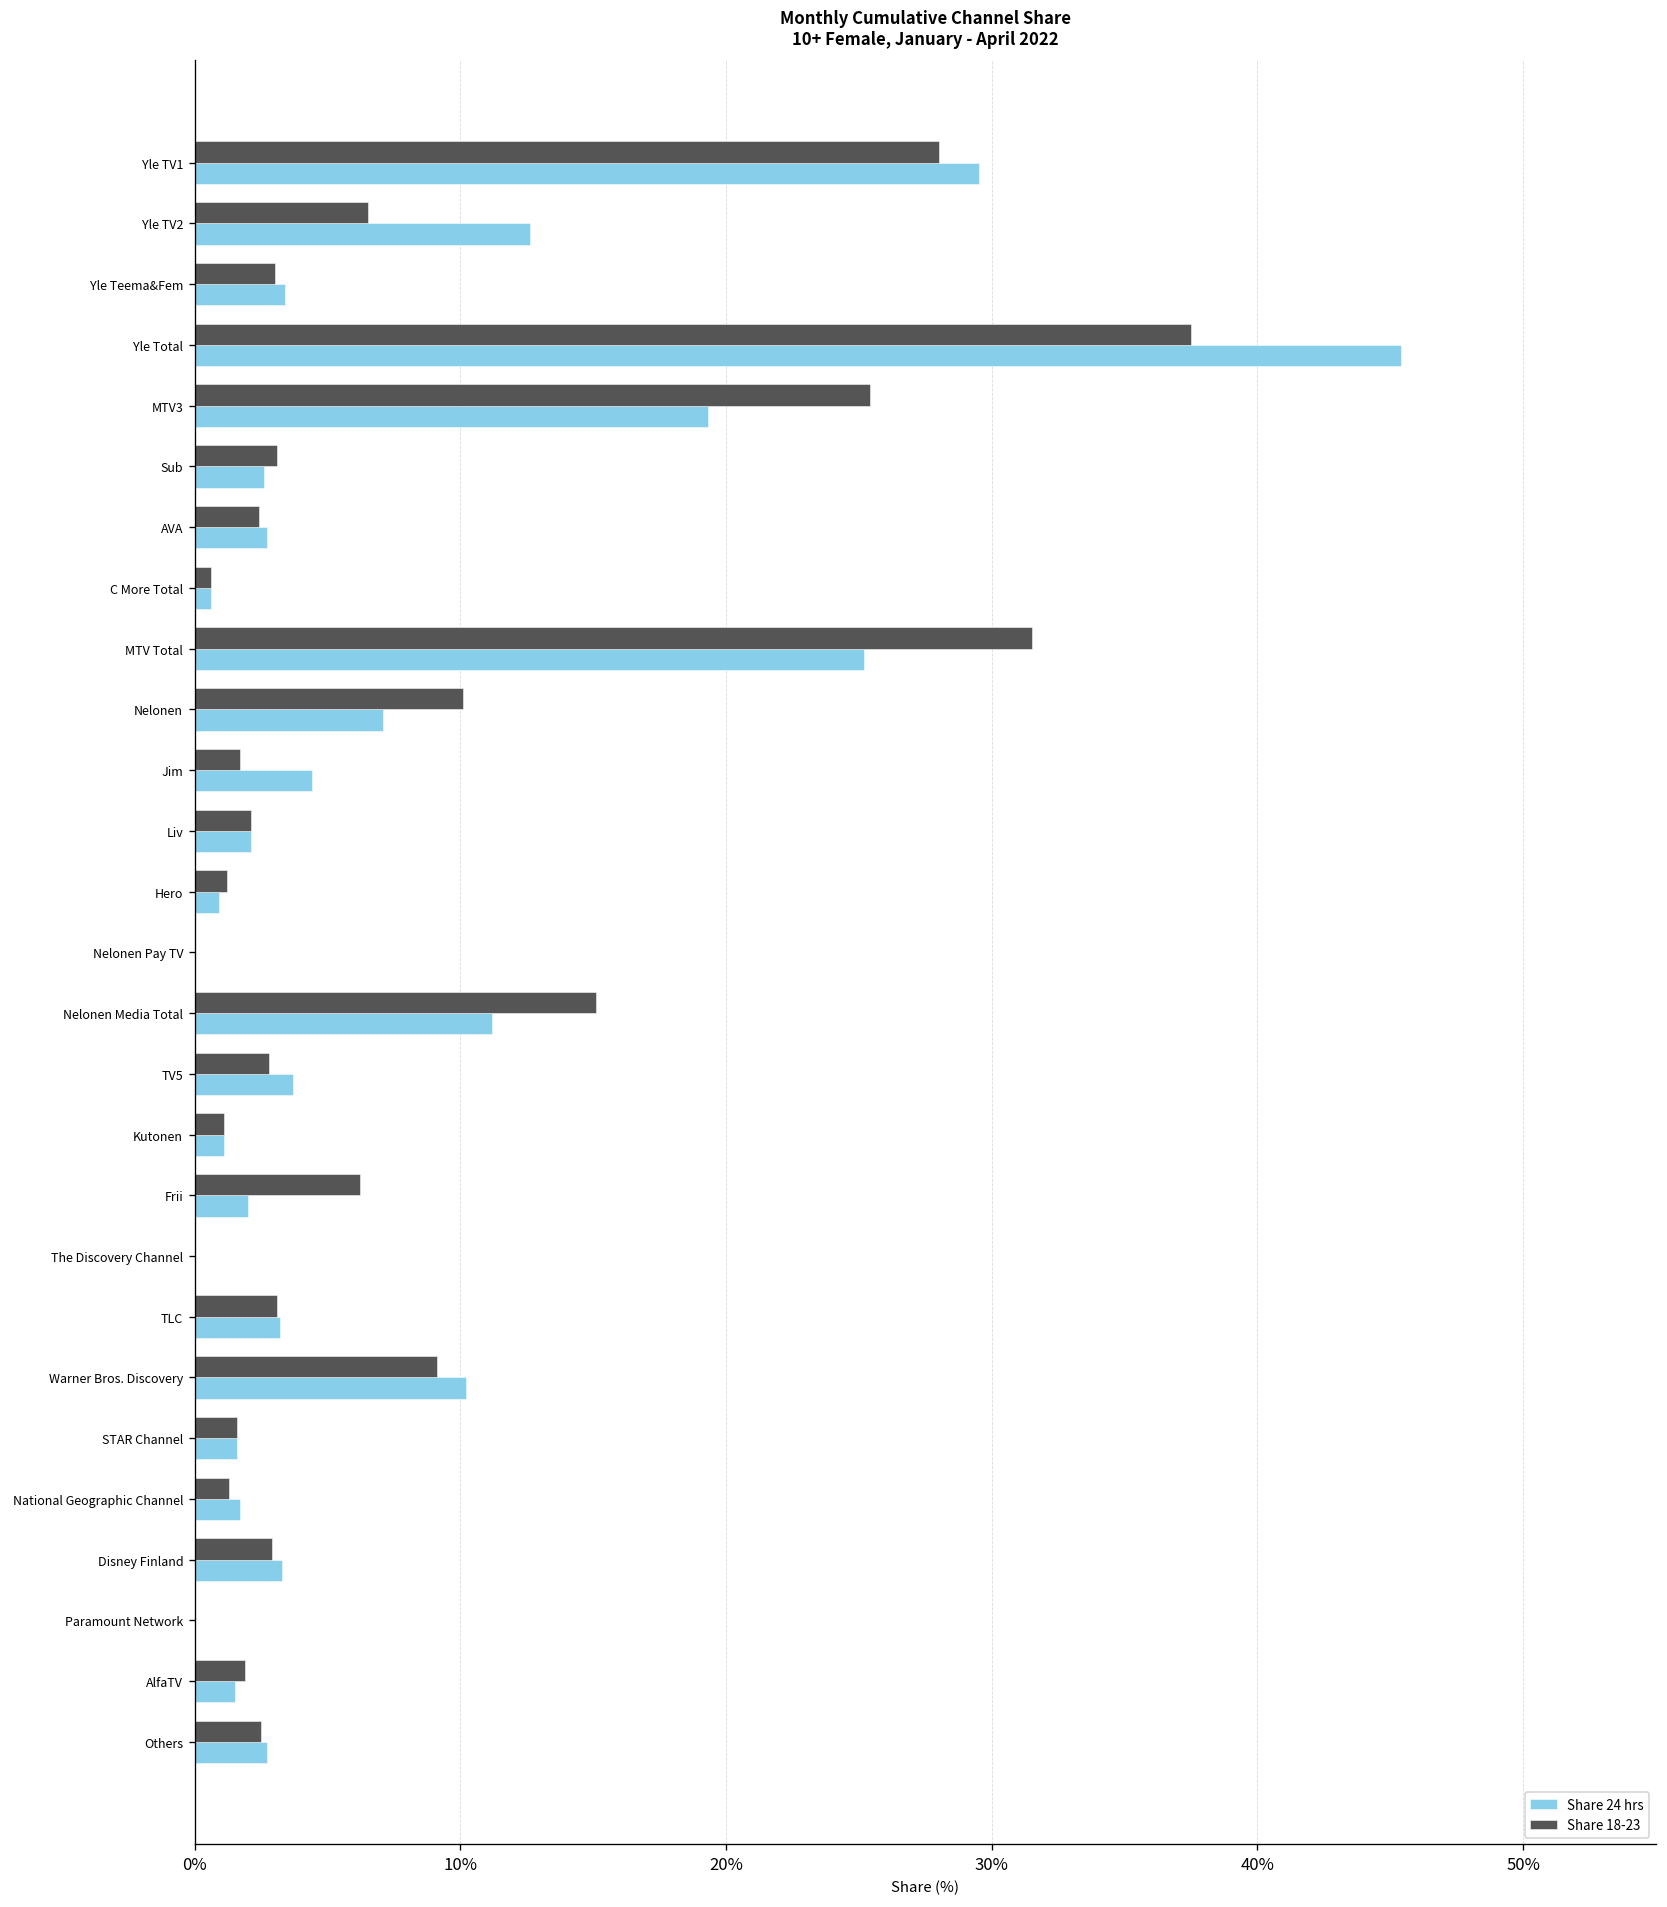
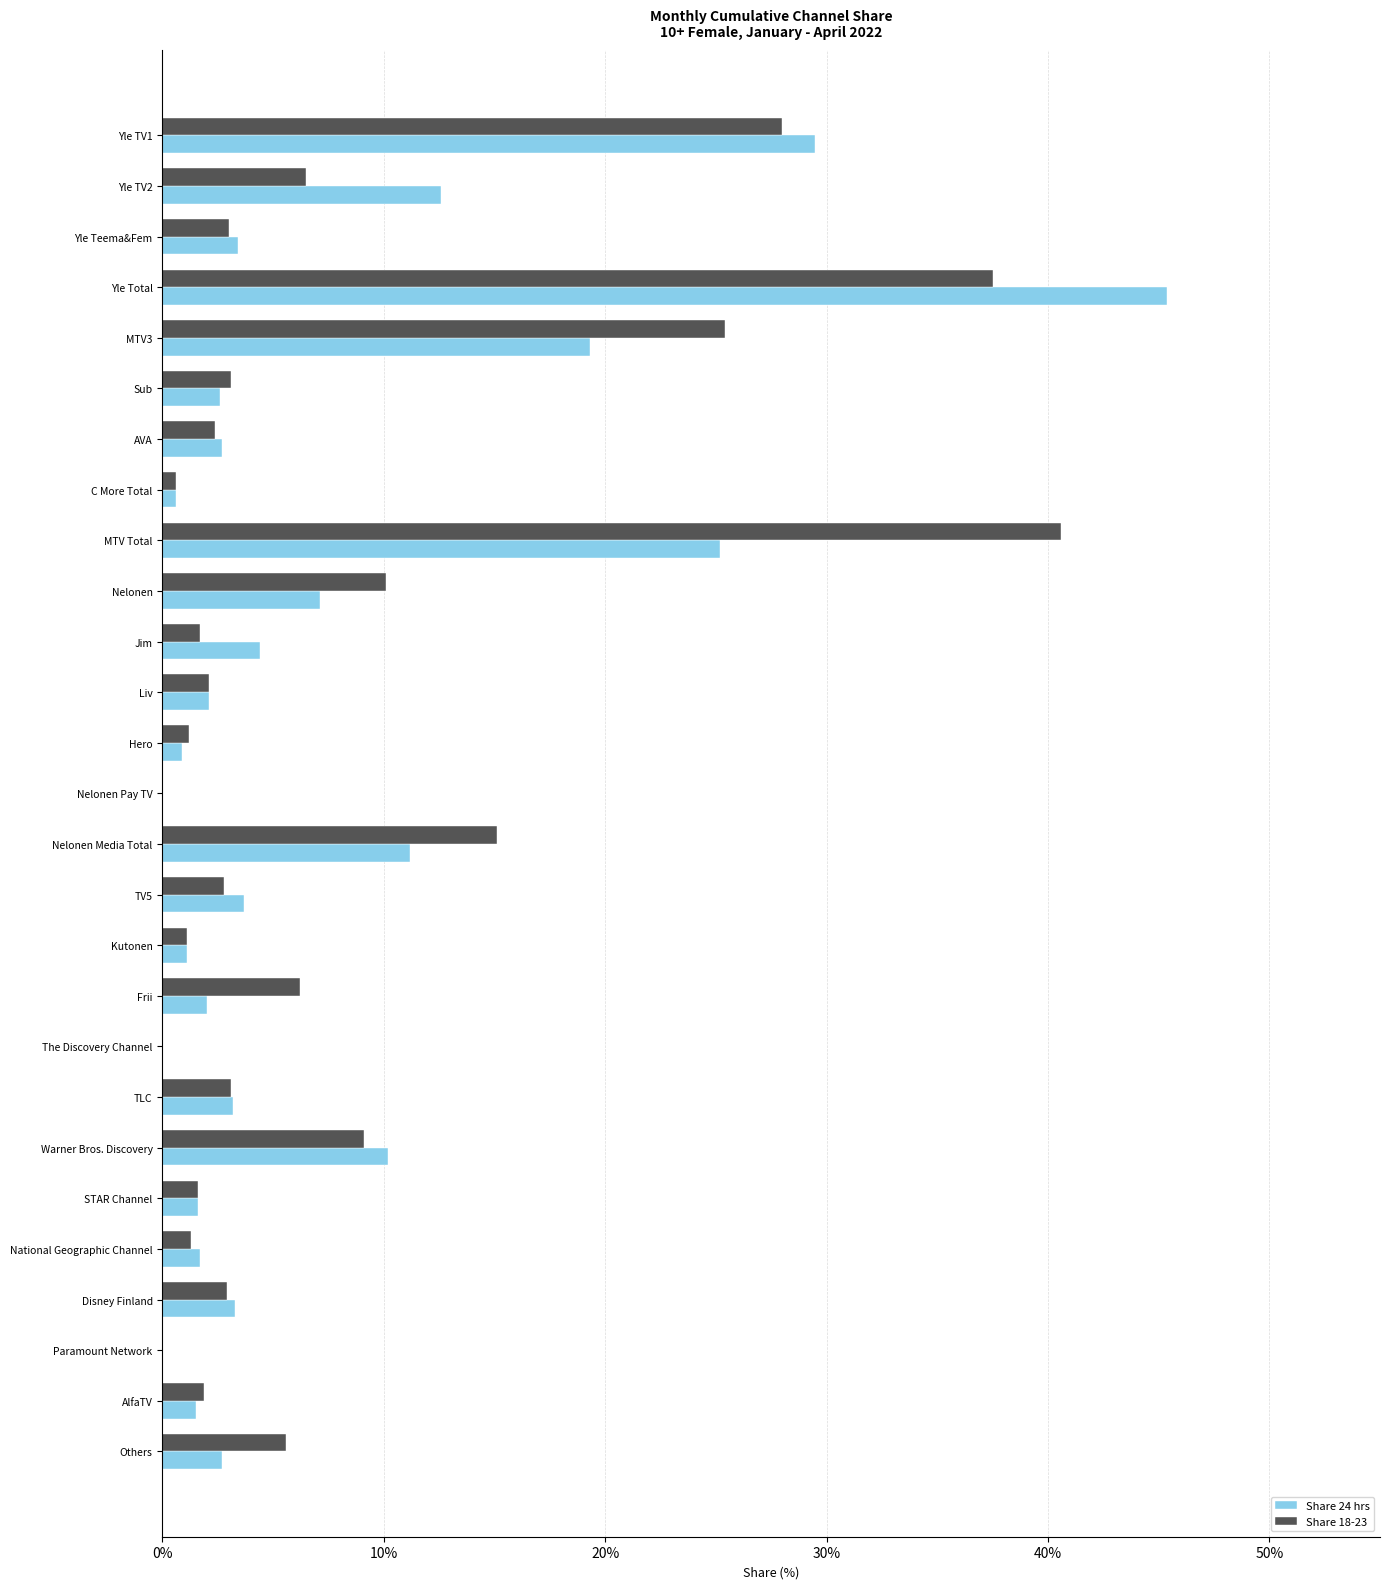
  {
    "Share 24 hrs": {
      "Yle TV1": "29.5%",
      "Yle TV2": "12.6%",
      "Yle Teema&Fem": "3.4%",
      "Yle Total": "45.4%",
      "MTV3": "19.3%",
      "Sub": "2.6%",
      "AVA": "2.7%",
      "C More Total": "0.6%",
      "MTV Total": "25.2%",
      "Nelonen": "7.1%",
      "Jim": "4.4%",
      "Liv": "2.1%",
      "Hero": "0.9%",
      "Nelonen Pay TV": "0.0%",
      "Nelonen Media Total": "11.2%",
      "TV5": "3.7%",
      "Kutonen": "1.1%",
      "Frii": "2.0%",
      "The Discovery Channel": "0.0%",
      "TLC": "3.2%",
      "Warner Bros. Discovery": "10.2%",
      "STAR Channel": "1.6%",
      "National Geographic Channel": "1.7%",
      "Disney Finland": "3.3%",
      "Paramount Network": "0.0%",
      "AlfaTV": "1.5%",
      "Others": "2.7%"
    },
    "Share 18-23": {
      "Yle TV1": "28.0%",
      "Yle TV2": "6.5%",
      "Yle Teema&Fem": "3.0%",
      "Yle Total": "37.5%",
      "MTV3": "25.4%",
      "Sub": "3.1%",
      "AVA": "2.4%",
      "C More Total": "0.6%",
-     "MTV Total": "31.5%",
+     "MTV Total": "40.6%",
      "Nelonen": "10.1%",
      "Jim": "1.7%",
      "Liv": "2.1%",
      "Hero": "1.2%",
      "Nelonen Pay TV": "0.0%",
      "Nelonen Media Total": "15.1%",
      "TV5": "2.8%",
      "Kutonen": "1.1%",
      "Frii": "6.2%",
      "The Discovery Channel": "0.0%",
      "TLC": "3.1%",
      "Warner Bros. Discovery": "9.1%",
      "STAR Channel": "1.6%",
      "National Geographic Channel": "1.3%",
      "Disney Finland": "2.9%",
      "Paramount Network": "0.0%",
      "AlfaTV": "1.9%",
-     "Others": "2.5%"
+     "Others": "5.6%"
    }
  }
